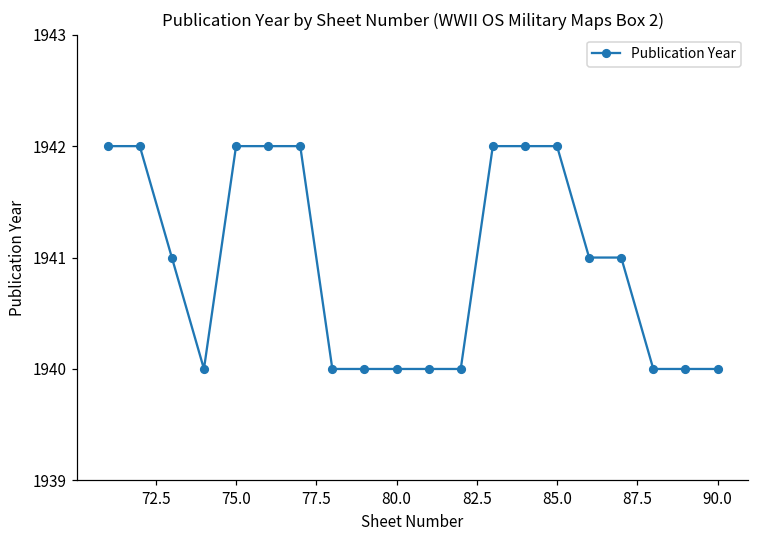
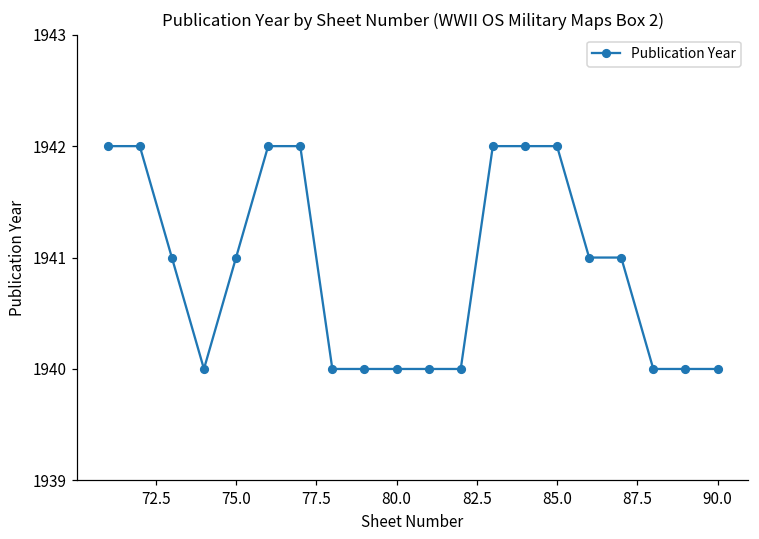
  {
-   "75.0": 1942,
+   "75.0": 1941,
    "80.0": 1940,
    "85.0": 1942,
    "90.0": 1940
  }
